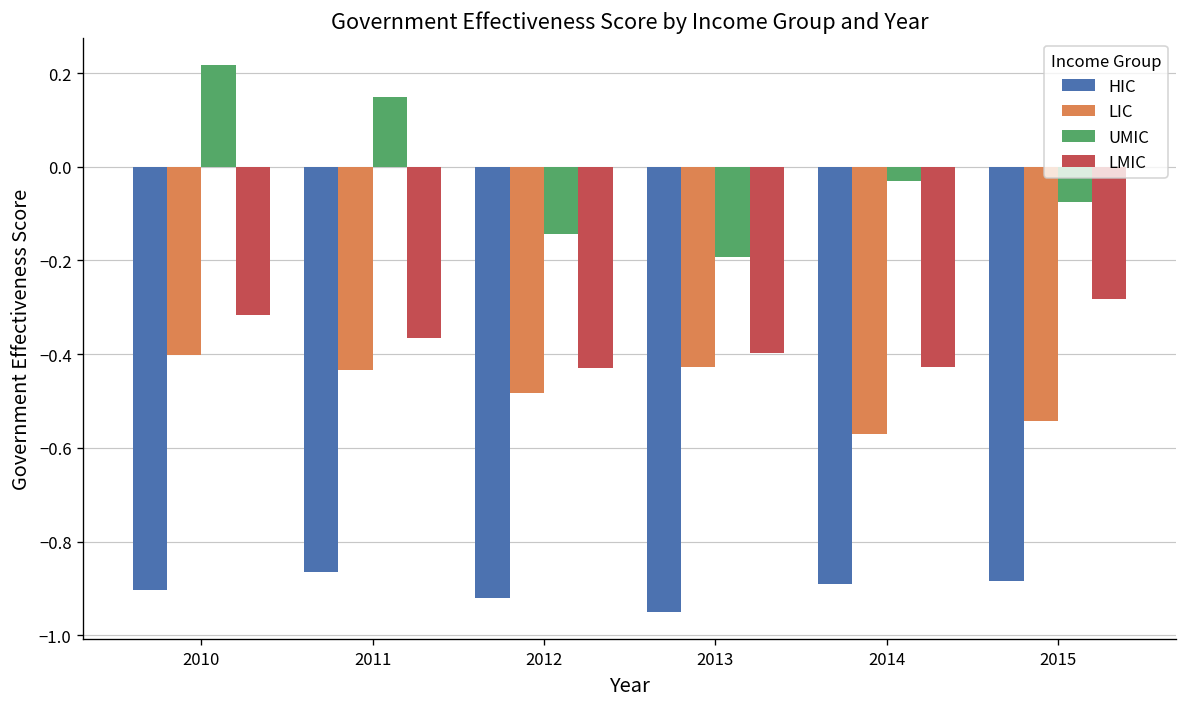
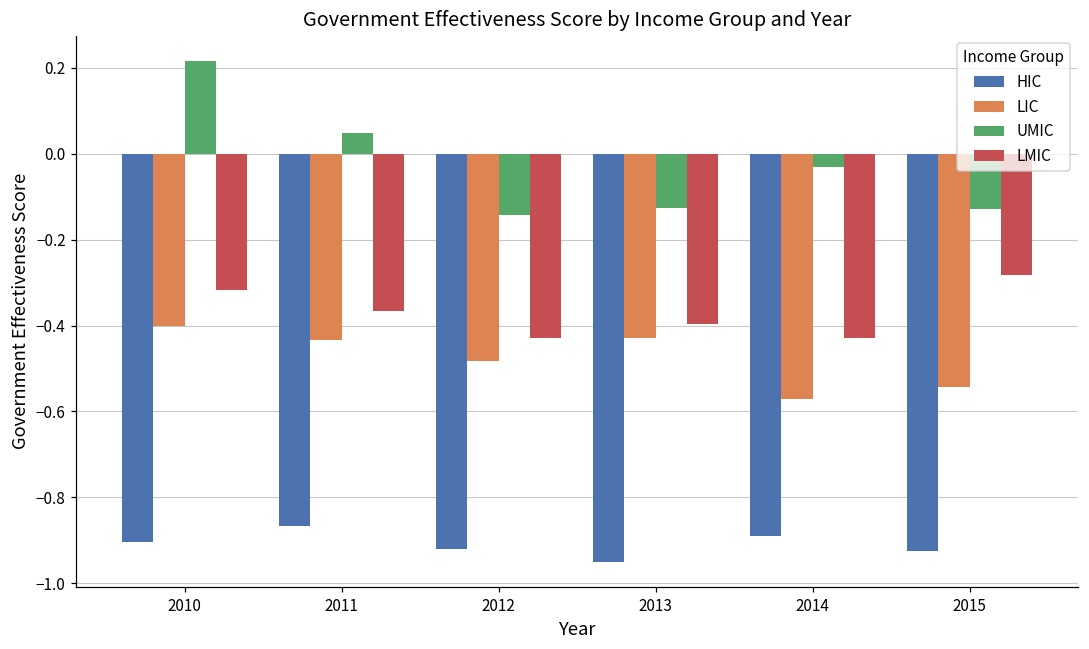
  {
    "HIC": {
      "2010": -0.90,
      "2011": -0.87,
      "2012": -0.92,
      "2013": -0.95,
      "2014": -0.89,
-     "2015": -0.89
+     "2015": -0.92
    },
    "UMIC": {
      "2010": 0.22,
-     "2011": 0.15,
+     "2011": 0.05,
      "2012": -0.14,
-     "2013": -0.19,
+     "2013": -0.13,
      "2014": -0.03,
-     "2015": -0.08
+     "2015": -0.13
    }
  }
